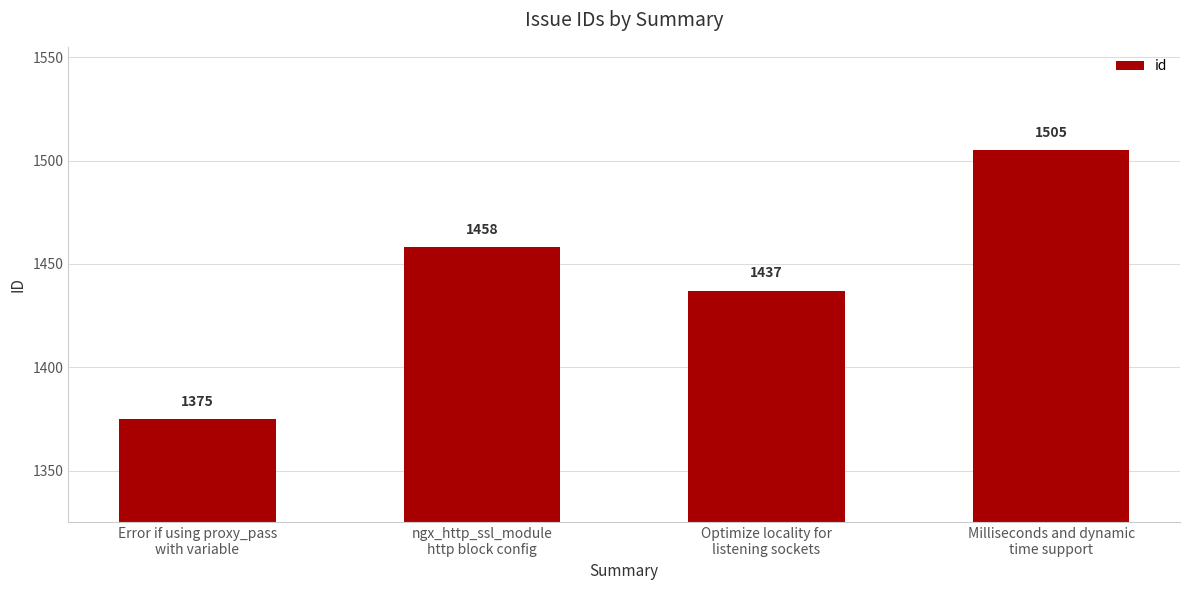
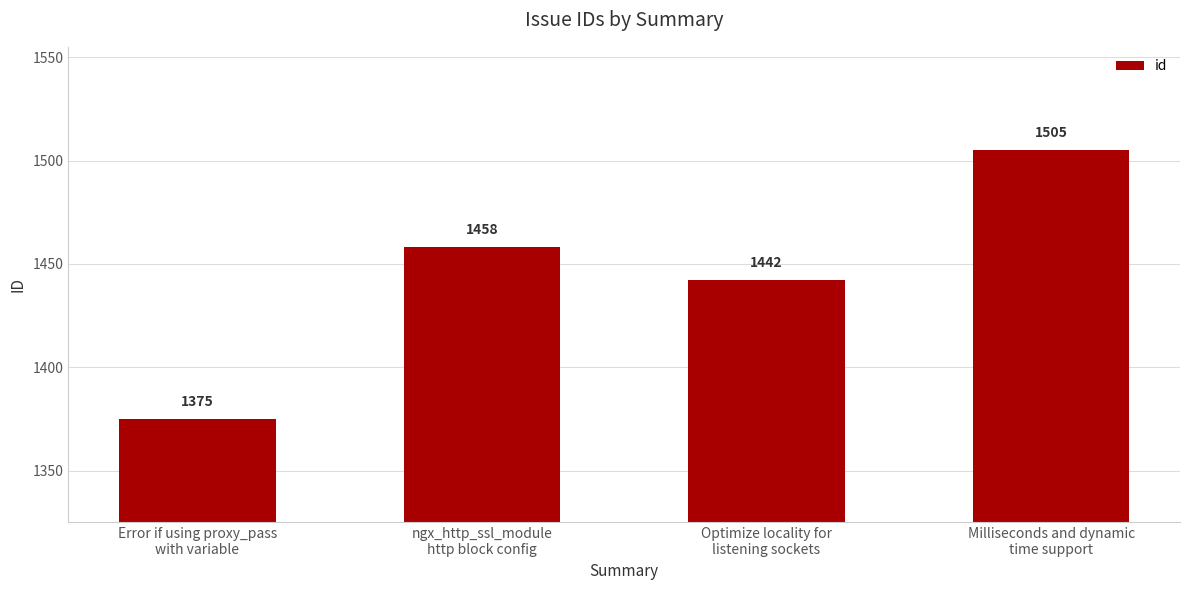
  {
    "Error if using proxy_pass with variable": 1375,
    "ngx_http_ssl_module http block config": 1458,
-   "Optimize locality for listening sockets": 1437,
+   "Optimize locality for listening sockets": 1442,
    "Milliseconds and dynamic time support": 1505
  }
